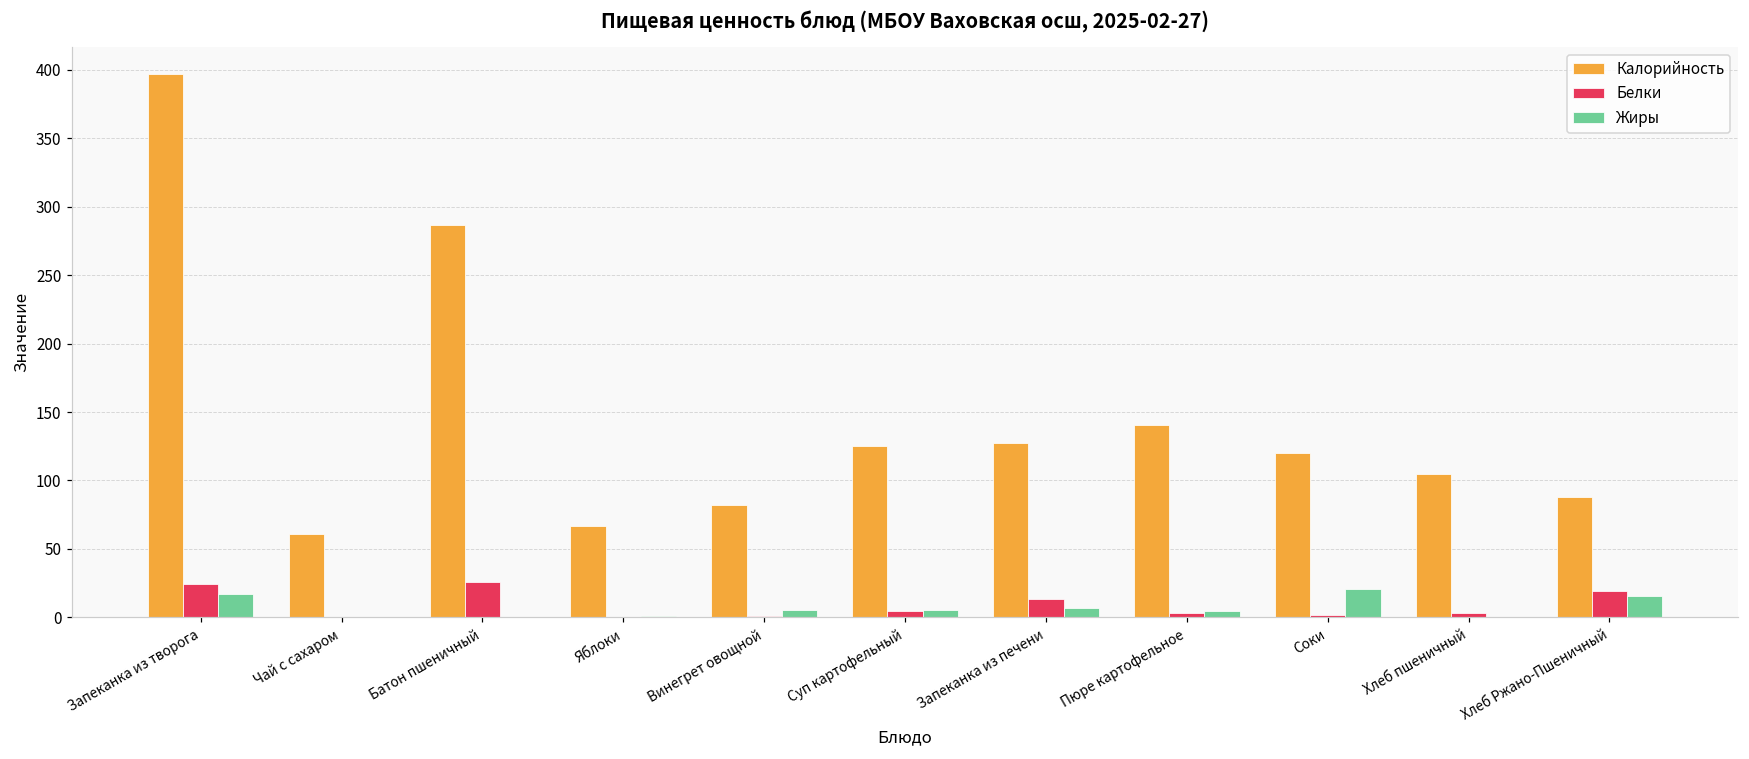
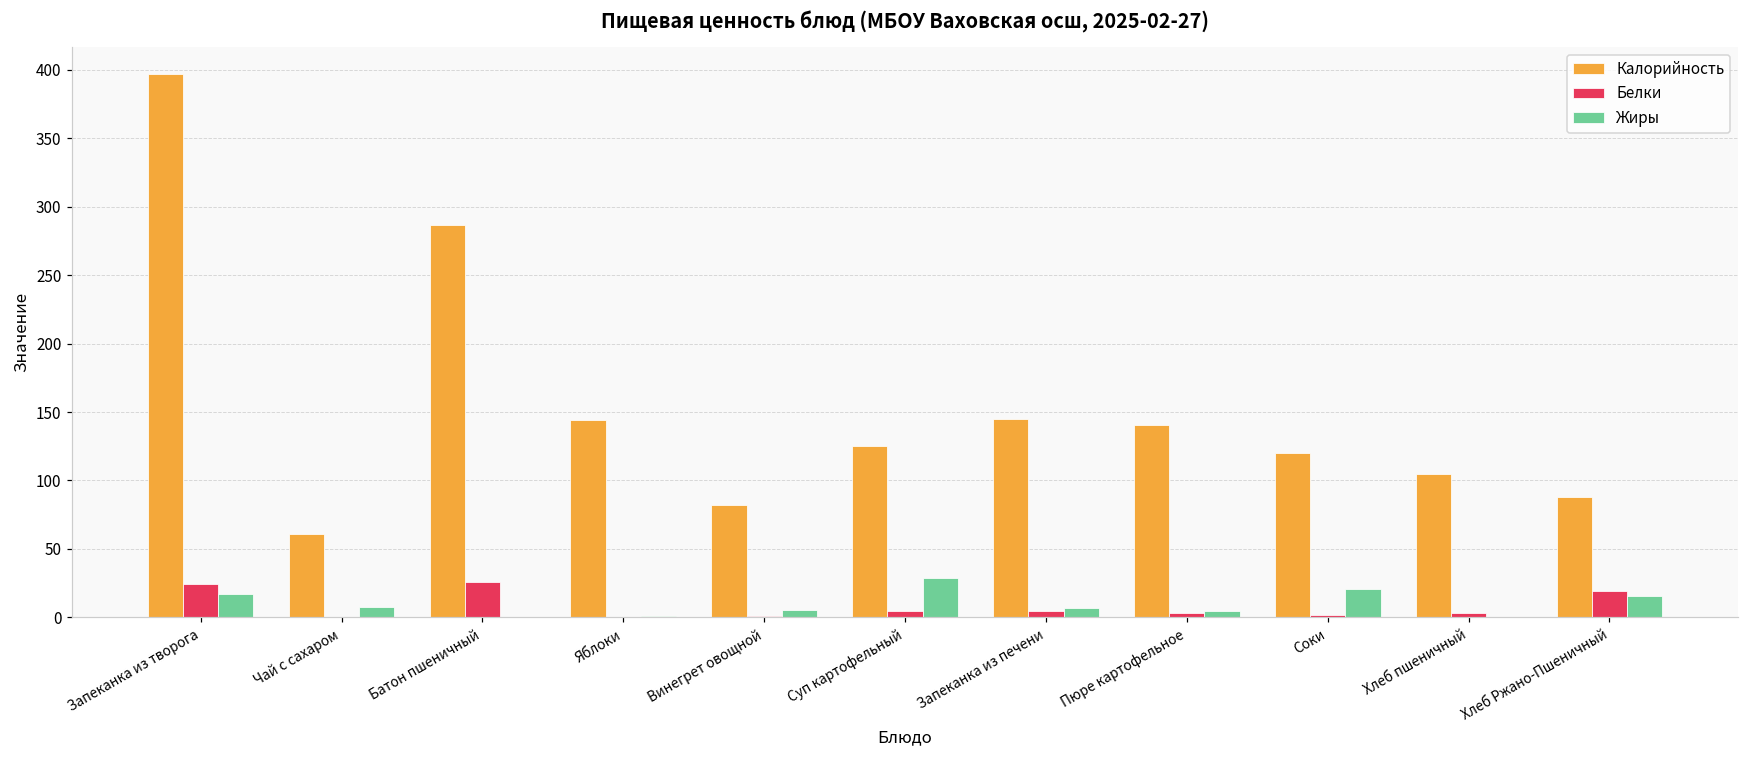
  {
    "Калорийность": {
      "Запеканка из творога": 397,
      "Чай с сахаром": 61,
      "Батон пшеничный": 287,
-     "Яблоки": 67,
+     "Яблоки": 144,
      "Винегрет овощной": 82,
      "Суп картофельный": 125,
-     "Запеканка из печени": 128,
+     "Запеканка из печени": 145,
      "Пюре картофельное": 140,
      "Соки": 120,
      "Хлеб пшеничный": 105,
      "Хлеб Ржано-Пшеничный": 88
    },
    "Белки": {
      "Запеканка из творога": 25,
      "Батон пшеничный": 26,
      "Суп картофельный": 5,
-     "Запеканка из печени": 13,
+     "Запеканка из печени": 4,
      "Пюре картофельное": 3,
      "Хлеб пшеничный": 3,
      "Хлеб Ржано-Пшеничный": 20
    },
    "Жиры": {
      "Запеканка из творога": 17,
-     "Чай с сахаром": 0,
+     "Чай с сахаром": 8,
      "Винегрет овощной": 5,
-     "Суп картофельный": 5,
+     "Суп картофельный": 29,
      "Запеканка из печени": 7,
      "Пюре картофельное": 5,
      "Соки": 21,
      "Хлеб Ржано-Пшеничный": 16
    }
  }
